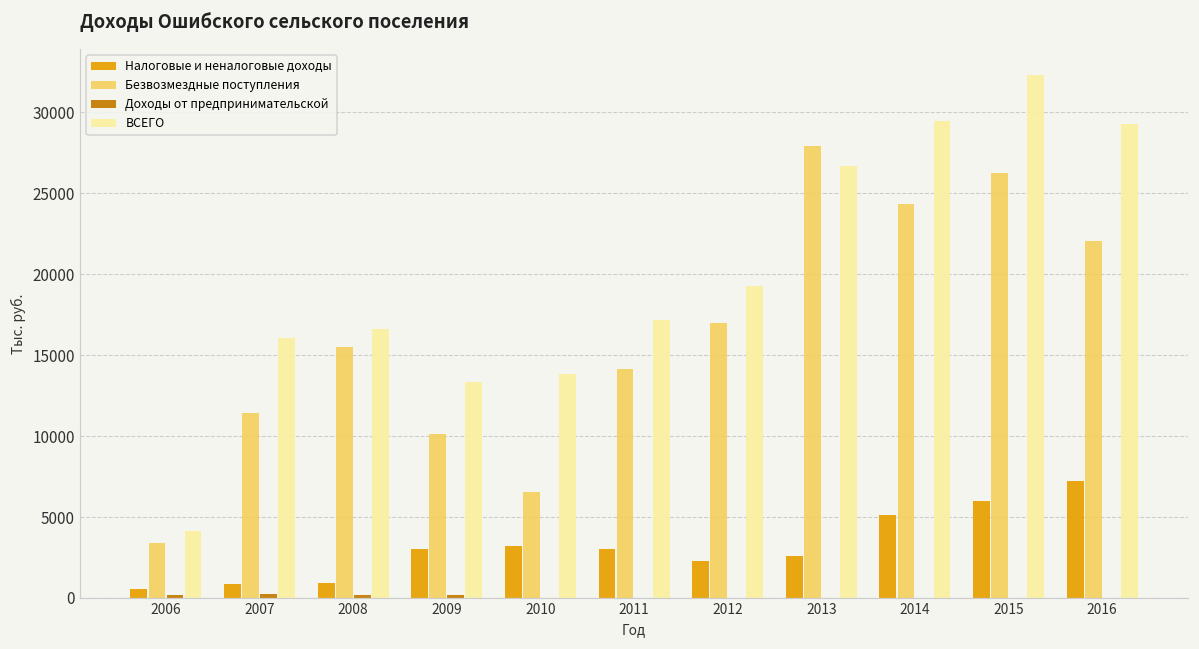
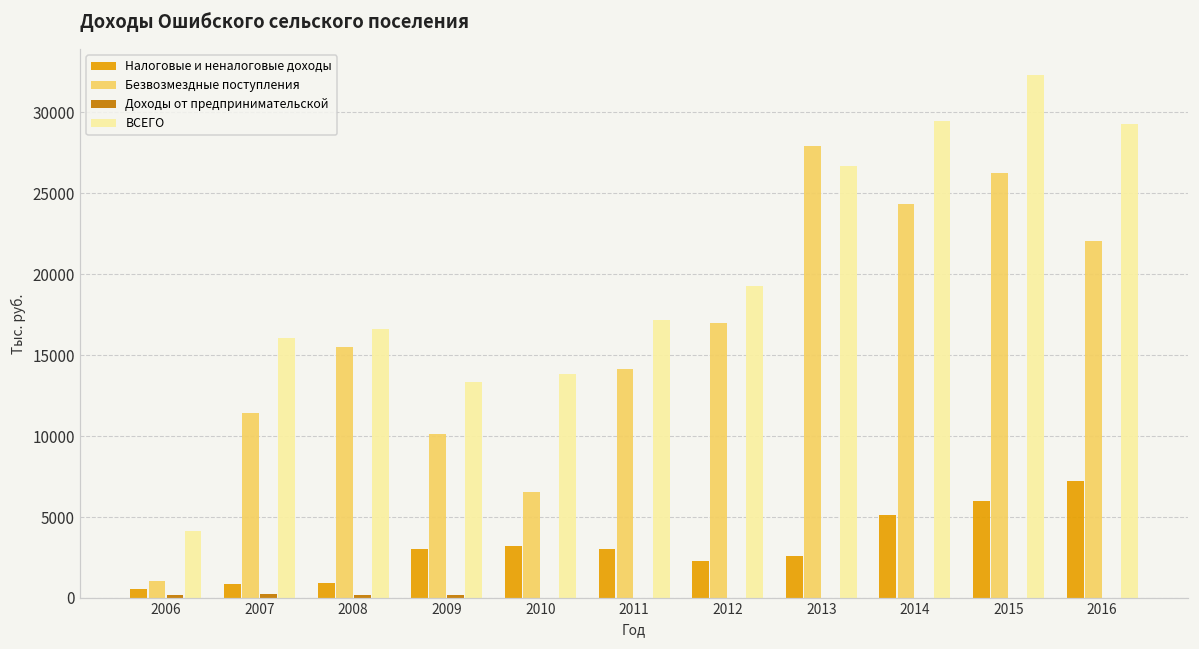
  {
    "Безвозмездные поступления": {
-     "2006": 3400,
+     "2006": 1100,
      "2007": 11400,
      "2008": 15500,
      "2009": 10100,
      "2010": 6500,
      "2011": 14100,
      "2012": 17000,
      "2013": 27900,
      "2014": 24300,
      "2015": 26300,
      "2016": 22000
    },
    "ВСЕГО": {
      "2006": 4100,
      "2007": 16000,
      "2008": 16600,
      "2009": 13300,
      "2010": 13900,
      "2011": 17200,
      "2012": 19200,
      "2013": 26700,
      "2014": 29400,
      "2015": 32300,
      "2016": 29300
    }
  }
